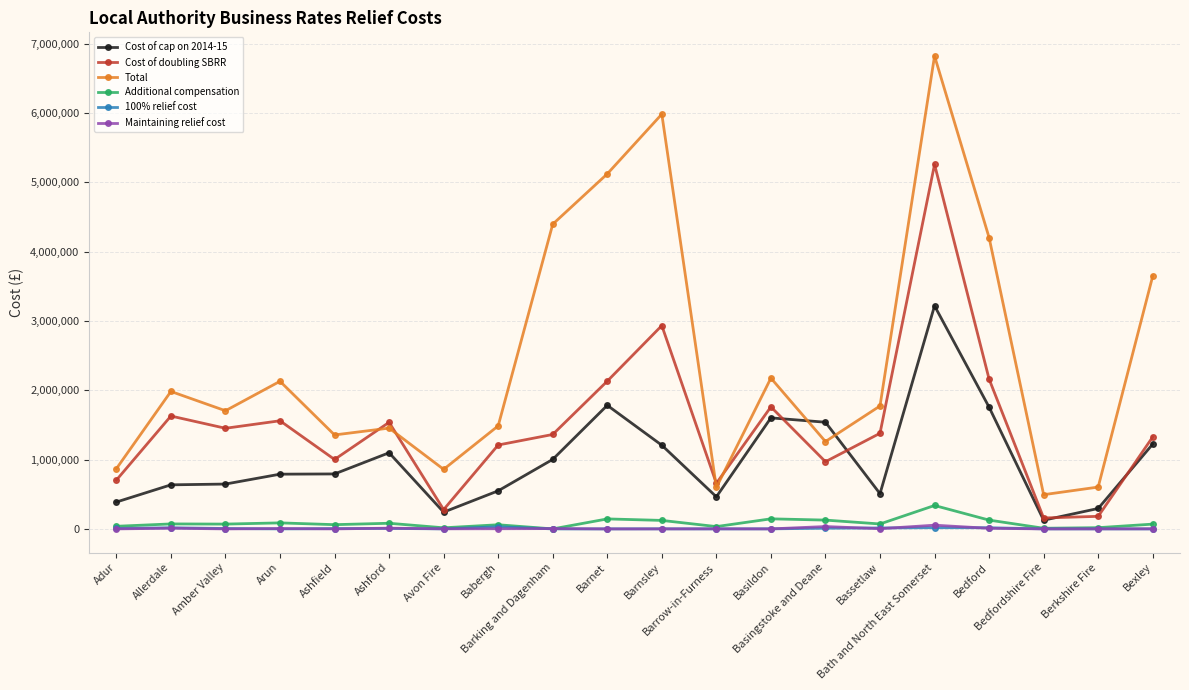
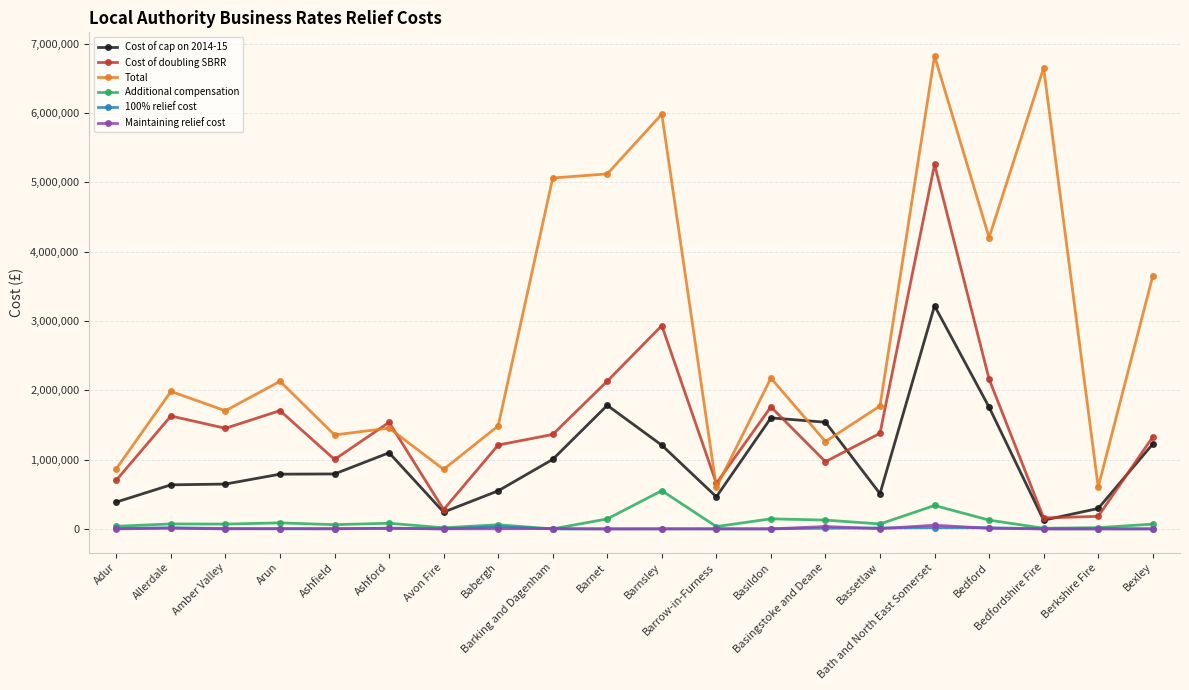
  {
    "Cost of cap on 2014-15": {
      "Adur": "400,000",
      "Allerdale": "600,000",
      "Amber Valley": "600,000",
      "Arun": "800,000",
      "Ashfield": "800,000",
      "Ashford": "1,100,000",
      "Babergh": "500,000",
      "Barking and Dagenham": "1,000,000",
      "Barnet": "1,800,000",
      "Barnsley": "1,200,000",
      "Barrow-in-Furness": "500,000",
      "Basildon": "1,600,000",
      "Basingstoke and Deane": "1,500,000",
      "Bassetlaw": "500,000",
      "Bath and North East Somerset": "3,200,000",
      "Bedford": "1,800,000",
      "Berkshire Fire": "300,000",
      "Bexley": "1,200,000"
    },
    "Cost of doubling SBRR": {
      "Adur": "700,000",
      "Allerdale": "1,600,000",
      "Amber Valley": "1,500,000",
-     "Arun": "1,600,000",
+     "Arun": "1,700,000",
      "Ashfield": "1,000,000",
      "Ashford": "1,500,000",
      "Babergh": "1,200,000",
      "Barking and Dagenham": "1,400,000",
      "Barnet": "2,100,000",
      "Barnsley": "2,900,000",
      "Barrow-in-Furness": "700,000",
      "Basildon": "1,800,000",
      "Basingstoke and Deane": "1,000,000",
      "Bassetlaw": "1,400,000",
      "Bath and North East Somerset": "5,300,000",
      "Bedford": "2,200,000",
      "Berkshire Fire": "200,000",
      "Bexley": "1,300,000"
    },
    "Total": {
      "Adur": "900,000",
      "Allerdale": "2,000,000",
      "Amber Valley": "1,700,000",
      "Arun": "2,100,000",
      "Ashfield": "1,400,000",
      "Ashford": "1,500,000",
      "Avon Fire": "900,000",
      "Babergh": "1,500,000",
-     "Barking and Dagenham": "4,400,000",
+     "Barking and Dagenham": "5,100,000",
      "Barnet": "5,100,000",
      "Barnsley": "6,000,000",
      "Barrow-in-Furness": "600,000",
      "Basildon": "2,200,000",
      "Basingstoke and Deane": "1,300,000",
      "Bassetlaw": "1,800,000",
      "Bath and North East Somerset": "6,800,000",
      "Bedford": "4,200,000",
-     "Bedfordshire Fire": "500,000",
+     "Bedfordshire Fire": "6,600,000",
      "Berkshire Fire": "600,000",
      "Bexley": "3,600,000"
    },
    "Additional compensation": {
      "Allerdale": "100,000",
      "Amber Valley": "100,000",
      "Arun": "100,000",
      "Ashfield": "100,000",
      "Ashford": "100,000",
      "Barnet": "100,000",
-     "Barnsley": "100,000",
+     "Barnsley": "600,000",
      "Basildon": "100,000",
      "Basingstoke and Deane": "100,000",
      "Bassetlaw": "100,000",
      "Bath and North East Somerset": "300,000",
      "Bedford": "100,000",
      "Bexley": "100,000"
    }
  }
